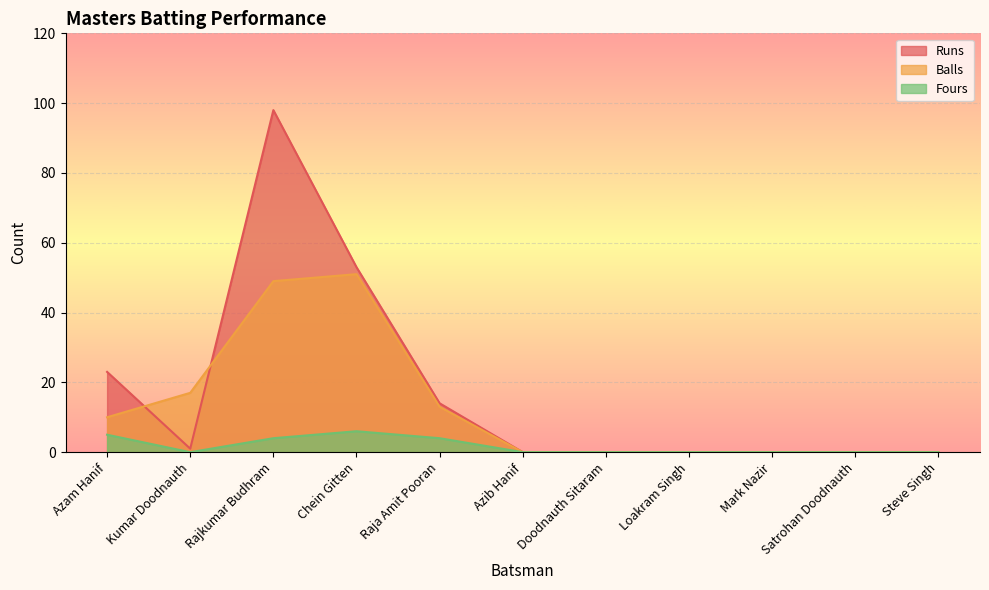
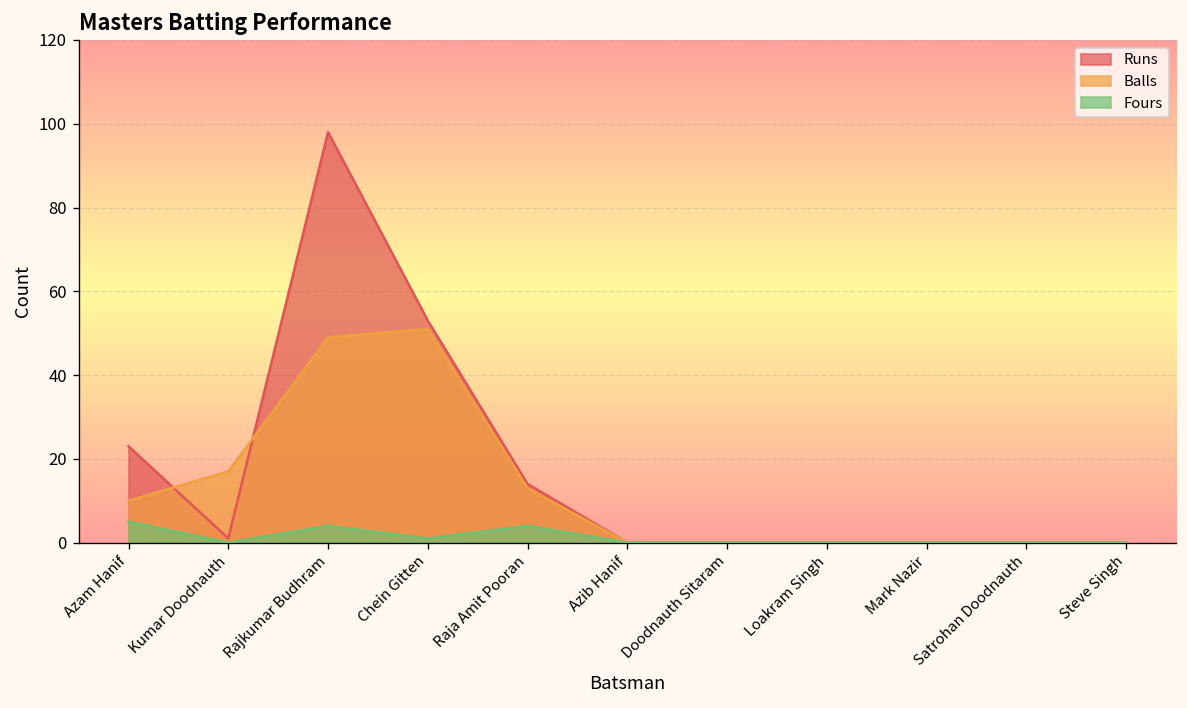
  {
    "Runs": {
      "Azam Hanif": 23,
      "Kumar Doodnauth": 1,
      "Rajkumar Budhram": 98,
      "Chein Gitten": 53,
      "Raja Amit Pooran": 14
    },
    "Balls": {
      "Azam Hanif": 10,
      "Kumar Doodnauth": 17,
      "Rajkumar Budhram": 49,
      "Chein Gitten": 51,
      "Raja Amit Pooran": 13
    },
    "Fours": {
      "Azam Hanif": 5,
      "Kumar Doodnauth": 0,
      "Rajkumar Budhram": 4,
-     "Chein Gitten": 6,
+     "Chein Gitten": 1,
      "Raja Amit Pooran": 4
    }
  }
